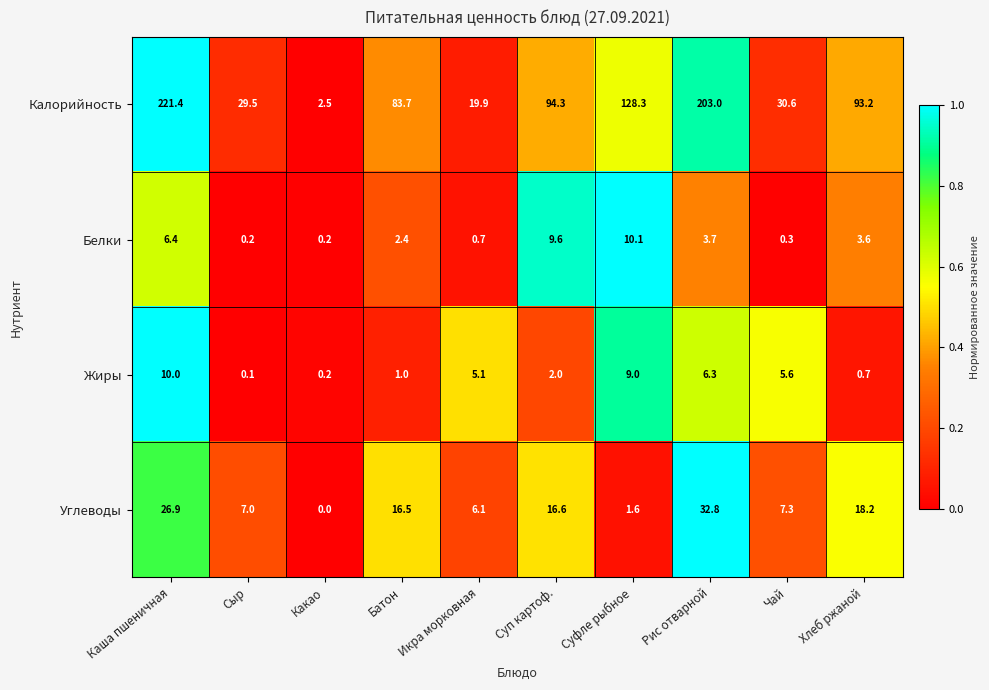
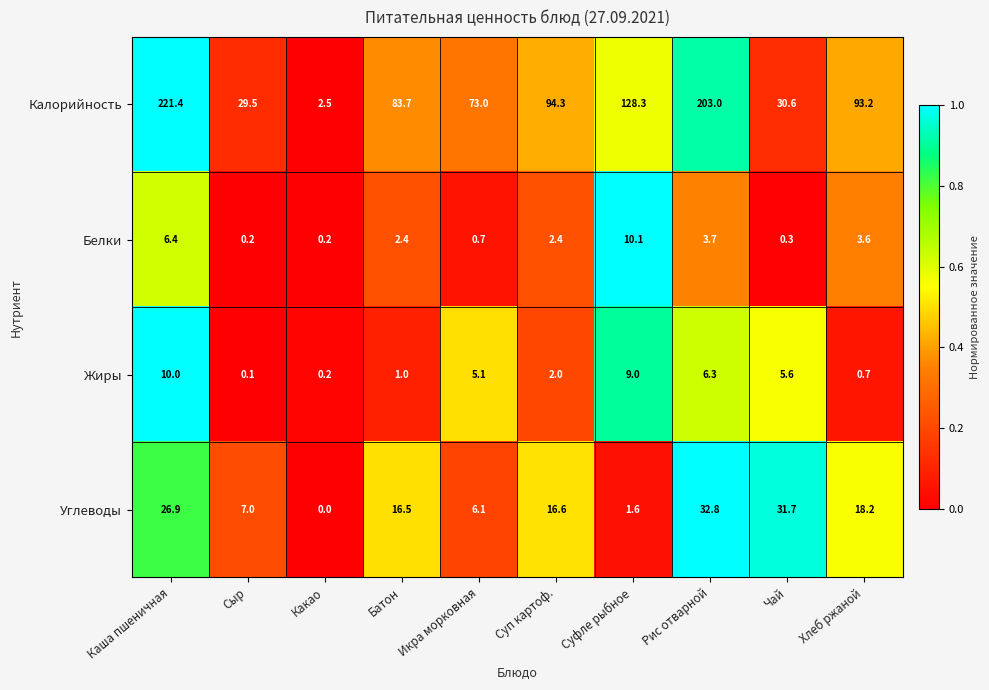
  {
    "Калорийность": {
      "Каша пшеничная": 221.4,
      "Сыр": 29.5,
      "Какао": 2.5,
      "Батон": 83.7,
-     "Икра морковная": 19.9,
+     "Икра морковная": 73.0,
      "Суп картоф.": 94.3,
      "Суфле рыбное": 128.3,
      "Рис отварной": 203.0,
      "Чай": 30.6,
      "Хлеб ржаной": 93.2
    },
    "Белки": {
      "Каша пшеничная": 6.4,
      "Сыр": 0.2,
      "Какао": 0.2,
      "Батон": 2.4,
      "Икра морковная": 0.7,
-     "Суп картоф.": 9.6,
+     "Суп картоф.": 2.4,
      "Суфле рыбное": 10.1,
      "Рис отварной": 3.7,
      "Чай": 0.3,
      "Хлеб ржаной": 3.6
    },
    "Жиры": {
      "Каша пшеничная": 10.0,
      "Сыр": 0.1,
      "Какао": 0.2,
      "Батон": 1.0,
      "Икра морковная": 5.1,
      "Суп картоф.": 2.0,
      "Суфле рыбное": 9.0,
      "Рис отварной": 6.3,
      "Чай": 5.6,
      "Хлеб ржаной": 0.7
    },
    "Углеводы": {
      "Каша пшеничная": 26.9,
      "Сыр": 7.0,
      "Какао": 0.0,
      "Батон": 16.5,
      "Икра морковная": 6.1,
      "Суп картоф.": 16.6,
      "Суфле рыбное": 1.6,
      "Рис отварной": 32.8,
-     "Чай": 7.3,
+     "Чай": 31.7,
      "Хлеб ржаной": 18.2
    }
  }
